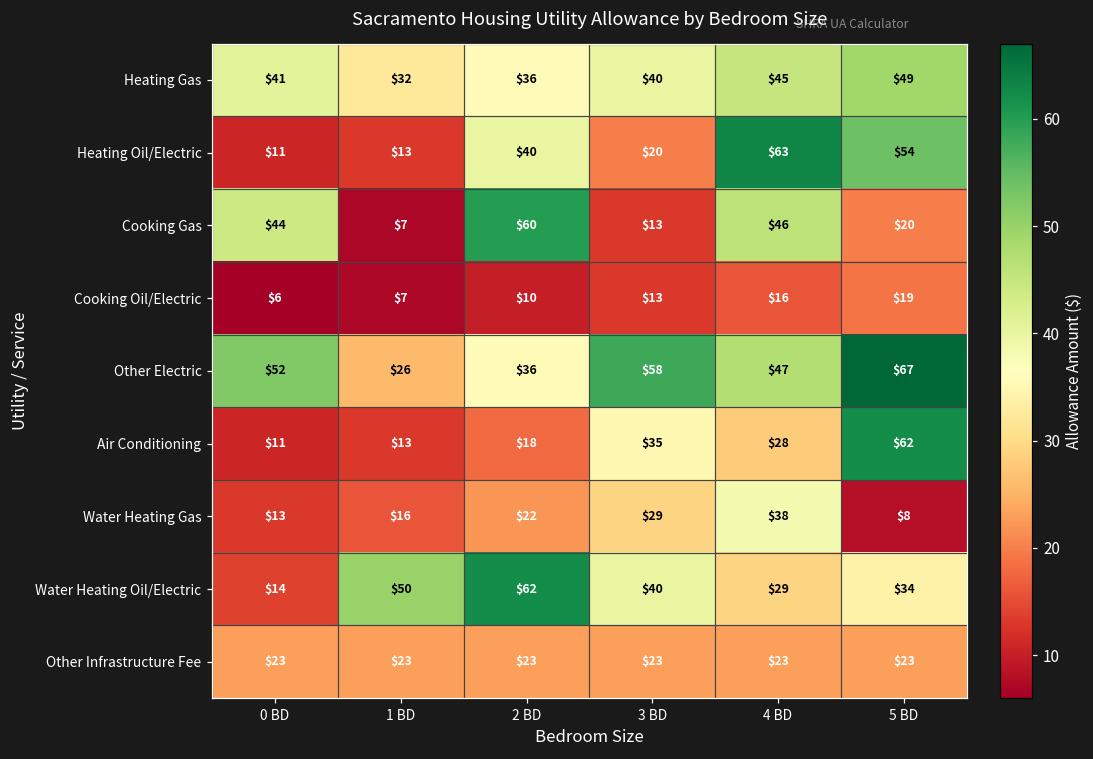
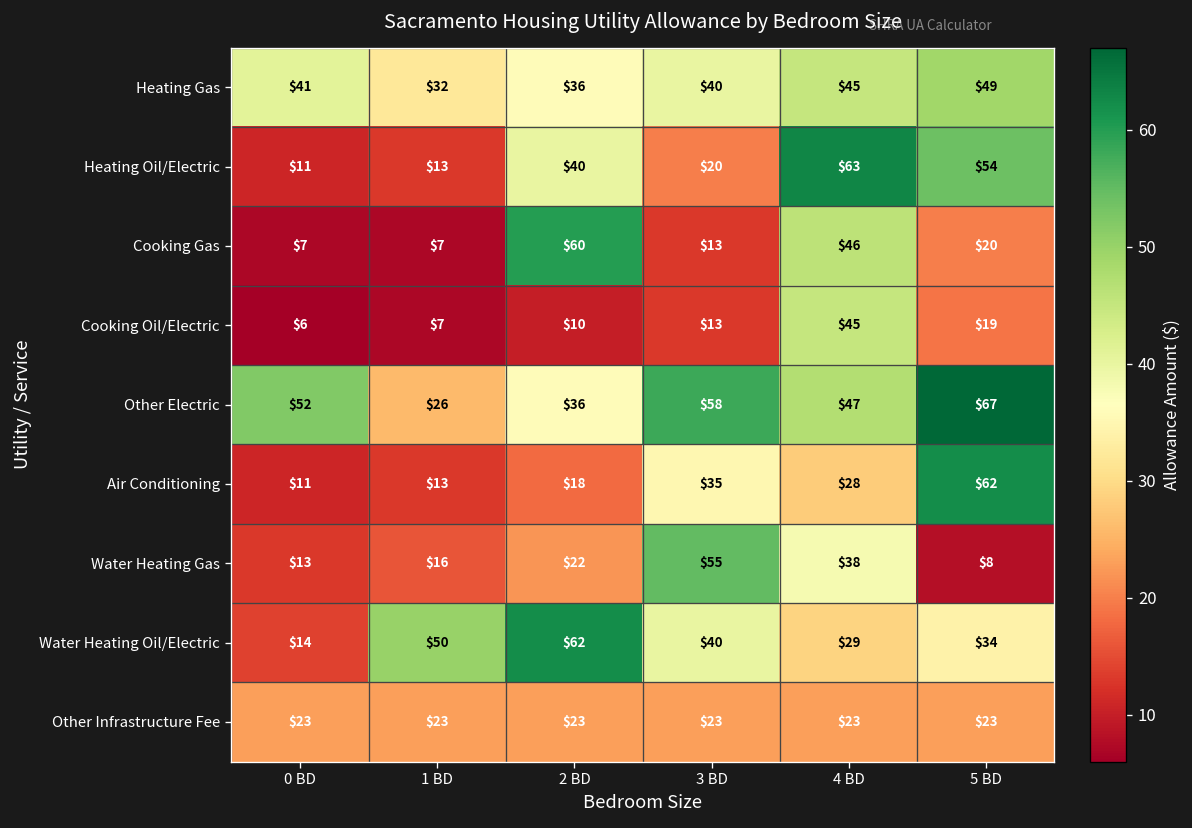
  {
    "Heating Gas": {
      "0 BD": "$41",
      "1 BD": "$32",
      "2 BD": "$36",
      "3 BD": "$40",
      "4 BD": "$45",
      "5 BD": "$49"
    },
    "Heating Oil/Electric": {
      "0 BD": "$11",
      "1 BD": "$13",
      "2 BD": "$40",
      "3 BD": "$20",
      "4 BD": "$63",
      "5 BD": "$54"
    },
    "Cooking Gas": {
-     "0 BD": "$44",
+     "0 BD": "$7",
      "1 BD": "$7",
      "2 BD": "$60",
      "3 BD": "$13",
      "4 BD": "$46",
      "5 BD": "$20"
    },
    "Cooking Oil/Electric": {
      "0 BD": "$6",
      "1 BD": "$7",
      "2 BD": "$10",
      "3 BD": "$13",
-     "4 BD": "$16",
+     "4 BD": "$45",
      "5 BD": "$19"
    },
    "Other Electric": {
      "0 BD": "$52",
      "1 BD": "$26",
      "2 BD": "$36",
      "3 BD": "$58",
      "4 BD": "$47",
      "5 BD": "$67"
    },
    "Air Conditioning": {
      "0 BD": "$11",
      "1 BD": "$13",
      "2 BD": "$18",
      "3 BD": "$35",
      "4 BD": "$28",
      "5 BD": "$62"
    },
    "Water Heating Gas": {
      "0 BD": "$13",
      "1 BD": "$16",
      "2 BD": "$22",
-     "3 BD": "$29",
+     "3 BD": "$55",
      "4 BD": "$38",
      "5 BD": "$8"
    },
    "Water Heating Oil/Electric": {
      "0 BD": "$14",
      "1 BD": "$50",
      "2 BD": "$62",
      "3 BD": "$40",
      "4 BD": "$29",
      "5 BD": "$34"
    },
    "Other Infrastructure Fee": {
      "0 BD": "$23",
      "1 BD": "$23",
      "2 BD": "$23",
      "3 BD": "$23",
      "4 BD": "$23",
      "5 BD": "$23"
    }
  }
